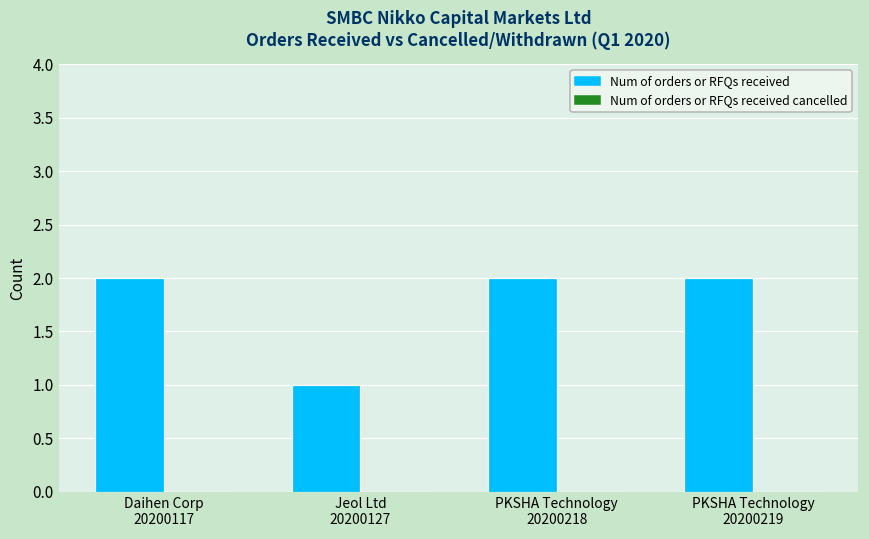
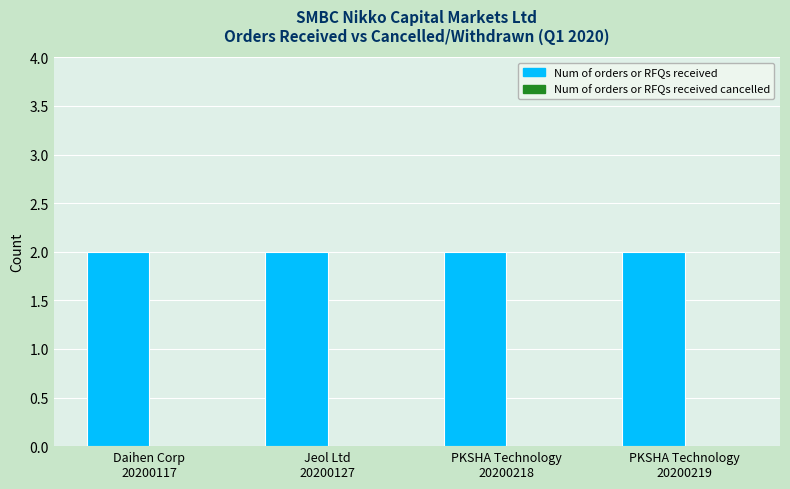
  {
    "Num of orders or RFQs received": {
      "Daihen Corp 20200117": 2,
-     "Jeol Ltd 20200127": 1,
+     "Jeol Ltd 20200127": 2,
      "PKSHA Technology 20200218": 2,
      "PKSHA Technology 20200219": 2
    }
  }
